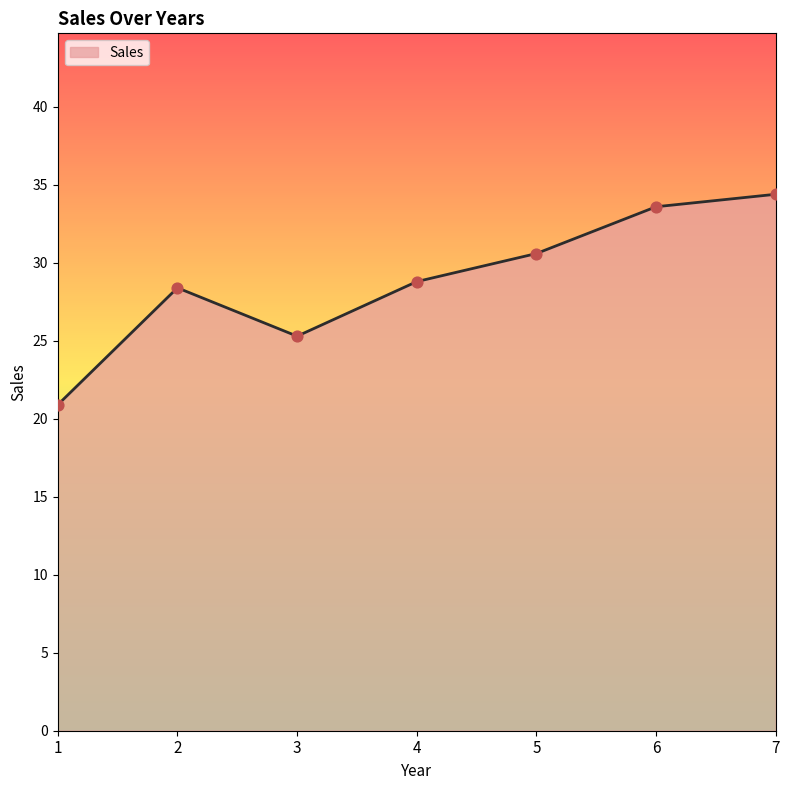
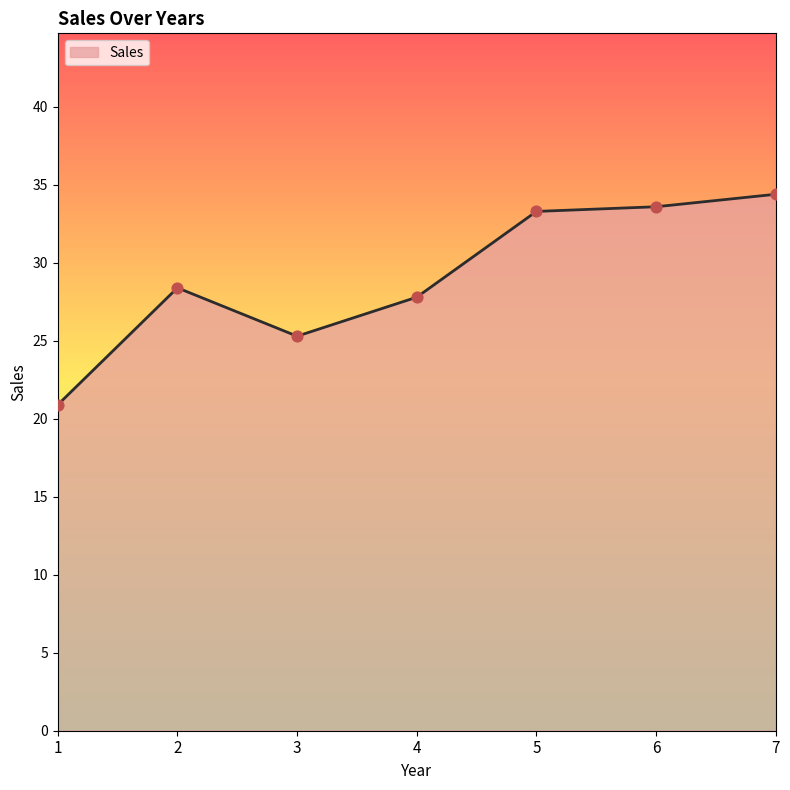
  {
    "1": 20.9,
    "2": 28.4,
    "3": 25.3,
-   "4": 28.8,
-   "5": 30.6,
+   "4": 27.8,
+   "5": 33.3,
    "6": 33.6,
    "7": 34.4
  }
